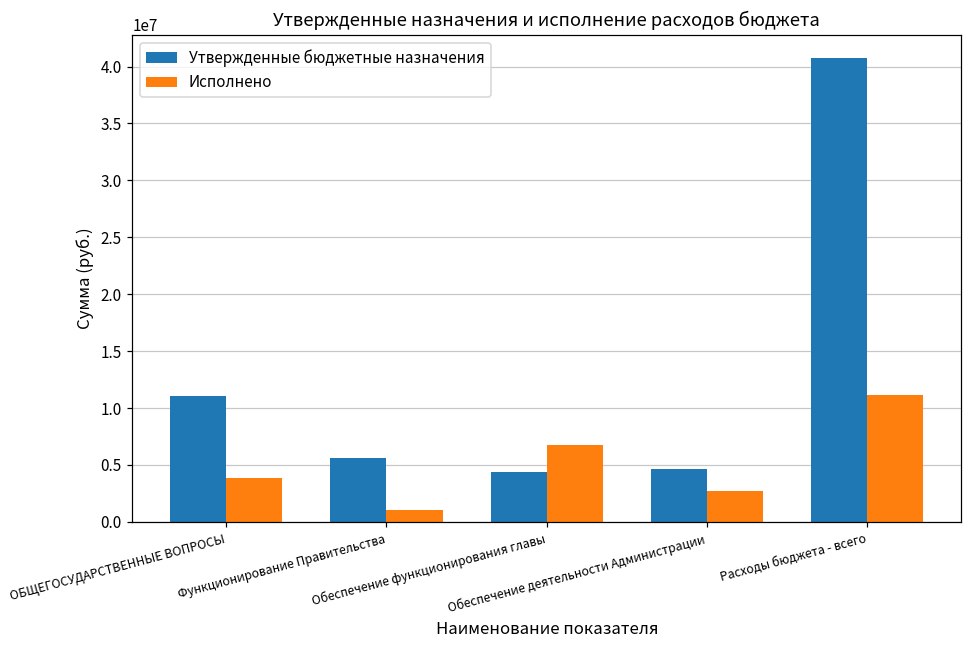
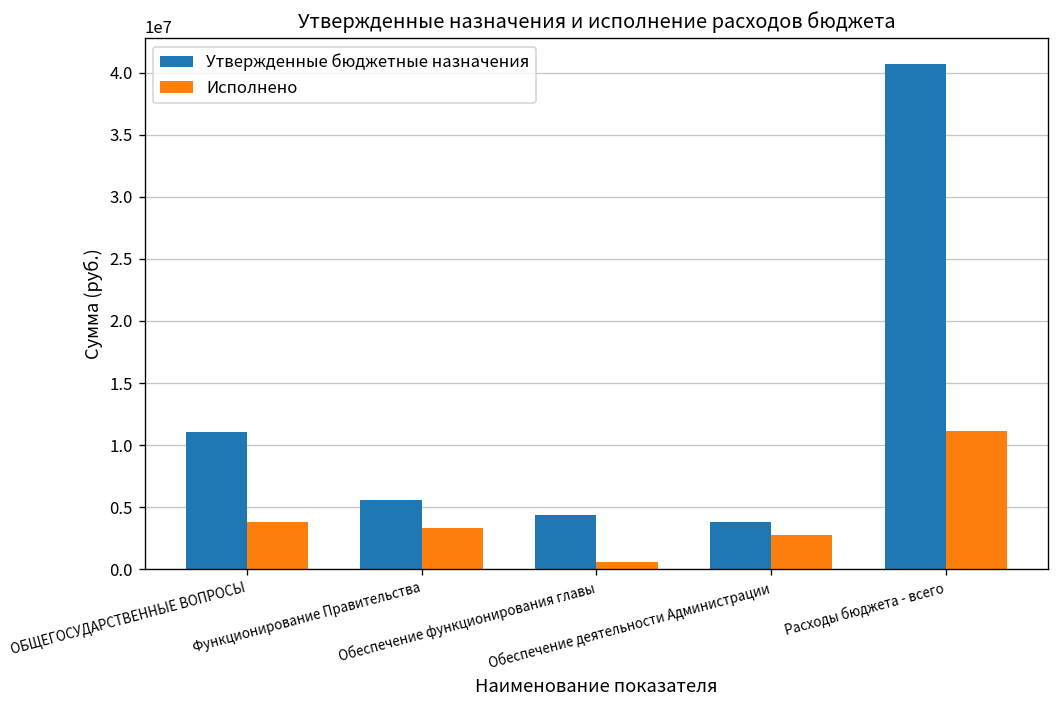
  {
    "Утвержденные бюджетные назначения": {
      "ОБЩЕГОСУДАРСТВЕННЫЕ ВОПРОСЫ": 11000000,
      "Функционирование Правительства": 5600000,
      "Обеспечение функционирования главы": 4400000,
-     "Обеспечение деятельности Администрации": 4700000,
+     "Обеспечение деятельности Администрации": 3800000,
      "Расходы бюджета - всего": 40700000
    },
    "Исполнено": {
      "ОБЩЕГОСУДАРСТВЕННЫЕ ВОПРОСЫ": 3800000,
-     "Функционирование Правительства": 1000000,
-     "Обеспечение функционирования главы": 6800000,
+     "Функционирование Правительства": 3300000,
+     "Обеспечение функционирования главы": 600000,
      "Обеспечение деятельности Администрации": 2700000,
      "Расходы бюджета - всего": 11200000
    }
  }
